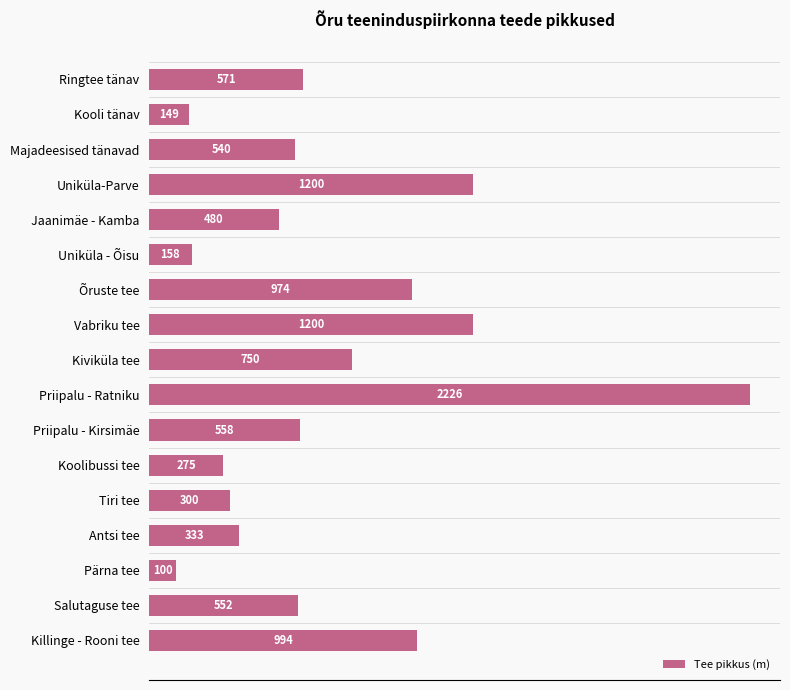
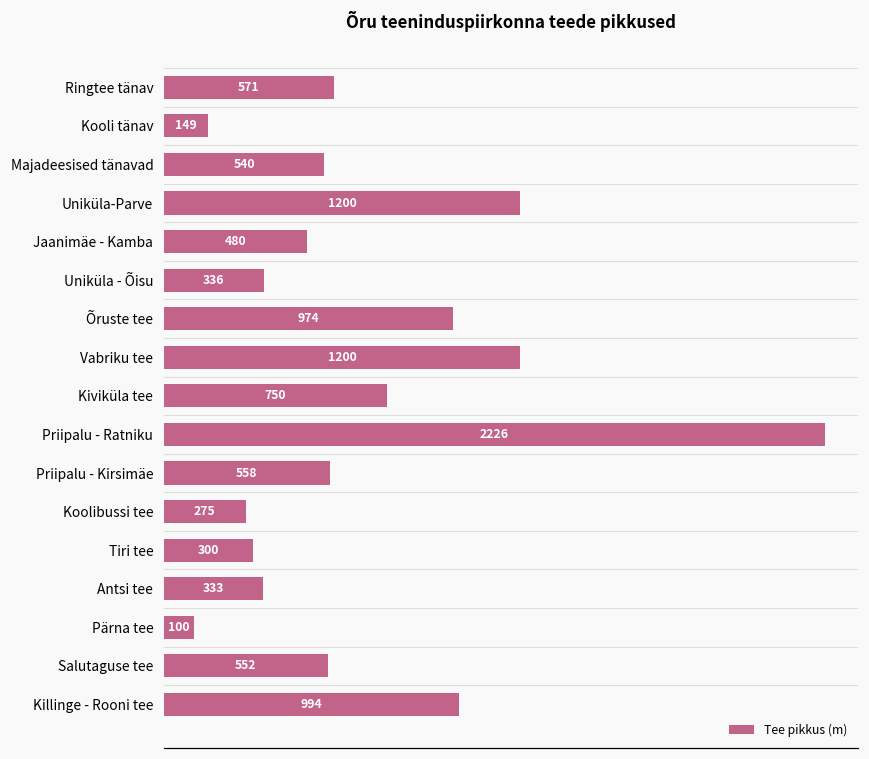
  {
    "Ringtee tänav": 571,
    "Kooli tänav": 149,
    "Majadeesised tänavad": 540,
    "Uniküla-Parve": 1200,
    "Jaanimäe - Kamba": 480,
-   "Uniküla - Õisu": 158,
+   "Uniküla - Õisu": 336,
    "Õruste tee": 974,
    "Vabriku tee": 1200,
    "Kiviküla tee": 750,
    "Priipalu - Ratniku": 2226,
    "Priipalu - Kirsimäe": 558,
    "Koolibussi tee": 275,
    "Tiri tee": 300,
    "Antsi tee": 333,
    "Pärna tee": 100,
    "Salutaguse tee": 552,
    "Killinge - Rooni tee": 994
  }
